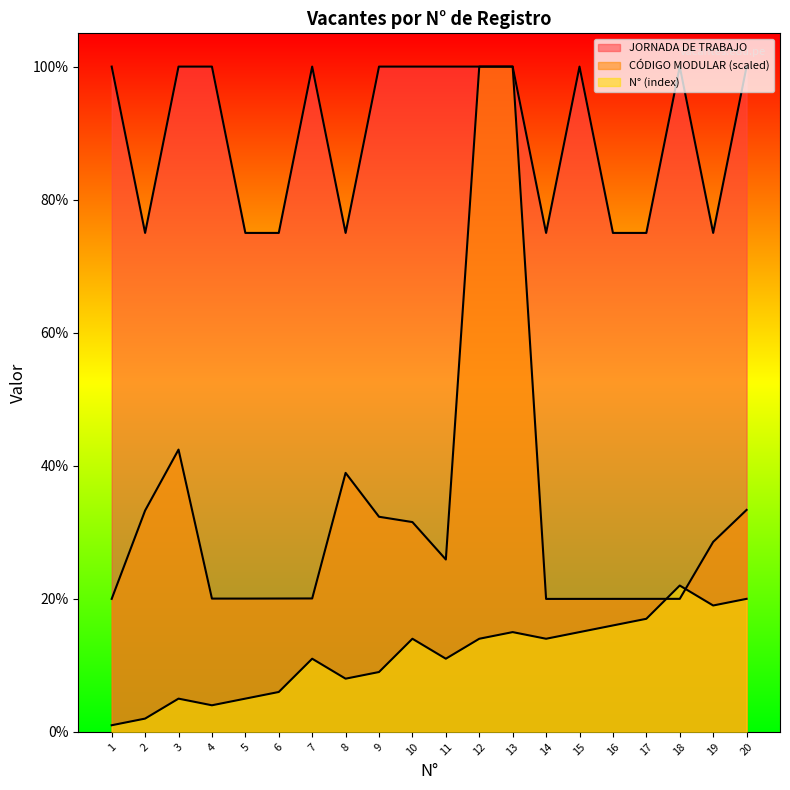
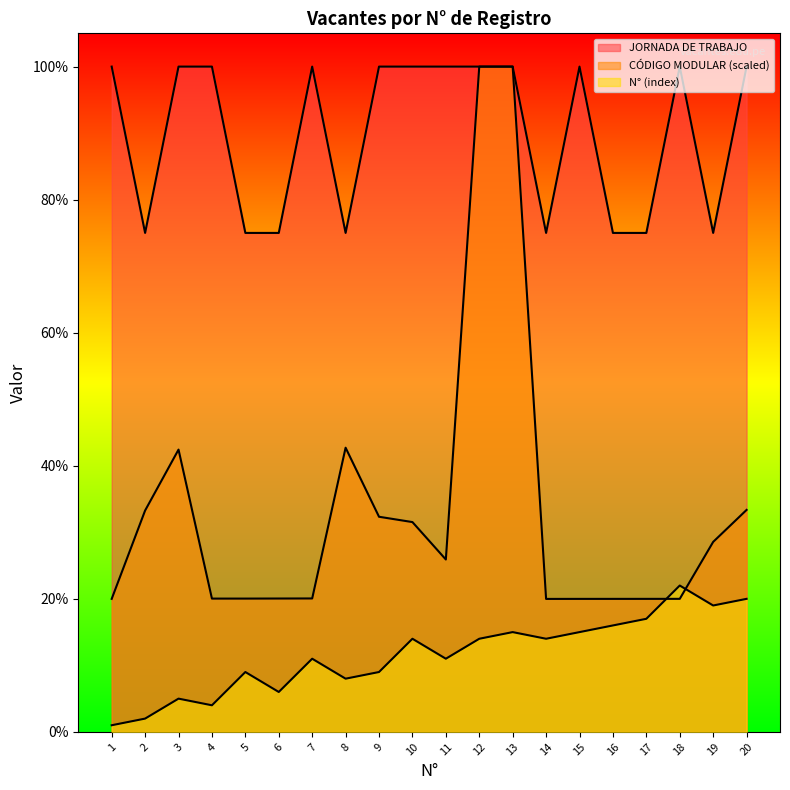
  {
    "JORNADA DE TRABAJO": {
      "1": "100%",
      "2": "75%",
      "3": "100%",
      "4": "100%",
      "5": "75%",
      "6": "75%",
      "7": "100%",
      "8": "75%",
      "9": "100%",
      "10": "100%",
      "11": "100%",
      "14": "75%",
      "15": "100%",
      "16": "75%",
      "17": "75%",
      "19": "75%"
    },
    "CÓDIGO MODULAR (scaled)": {
      "1": "20%",
      "2": "33%",
      "3": "42%",
      "4": "20%",
      "5": "20%",
      "6": "20%",
      "7": "20%",
-     "8": "39%",
+     "8": "43%",
      "9": "32%",
      "10": "32%",
      "11": "26%",
      "14": "20%",
      "15": "20%",
      "16": "20%",
      "17": "20%",
      "18": "20%",
      "19": "29%",
      "20": "33%"
    },
    "N° (index)": {
      "1": "1%",
      "2": "2%",
      "3": "5%",
      "4": "4%",
-     "5": "5%",
+     "5": "9%",
      "6": "6%",
      "7": "11%",
      "8": "8%",
      "9": "9%",
      "10": "14%",
      "11": "11%",
      "12": "14%",
      "13": "15%",
      "14": "14%",
      "15": "15%",
      "16": "16%",
      "17": "17%",
      "18": "22%",
      "19": "19%",
      "20": "20%"
    }
  }
